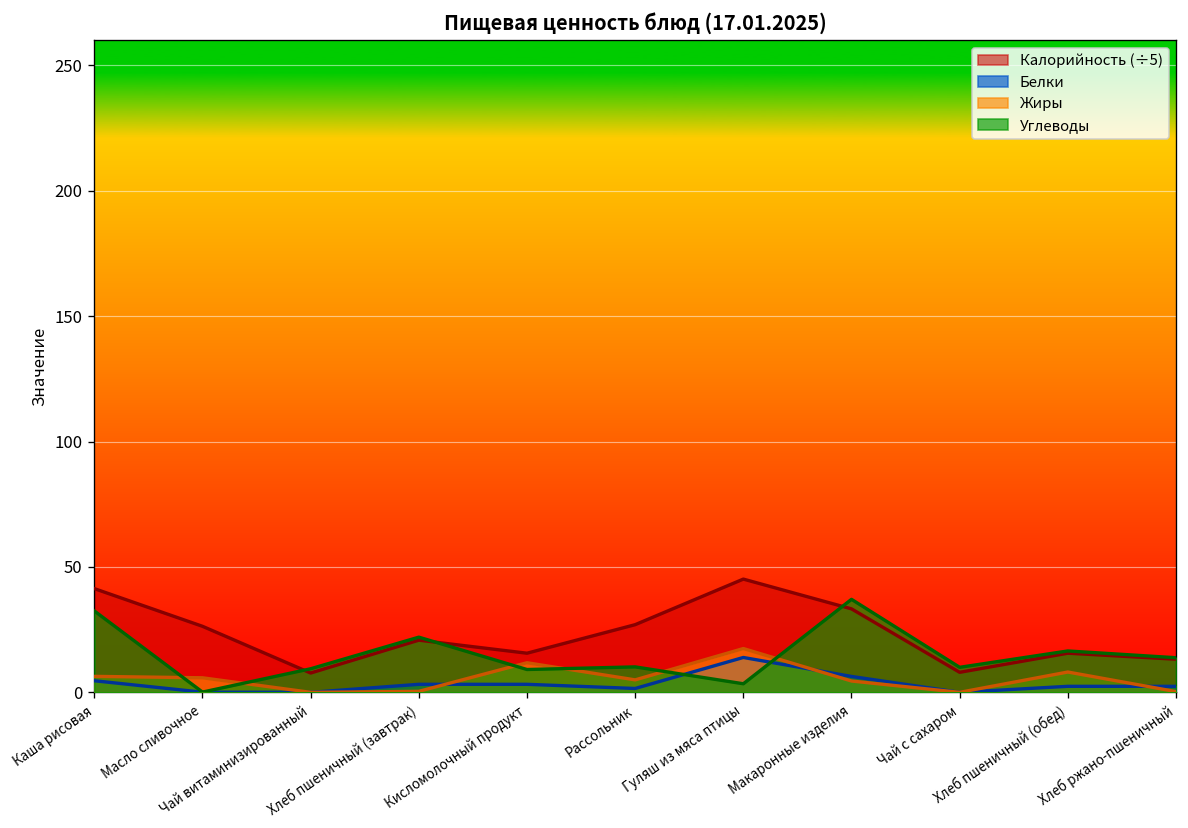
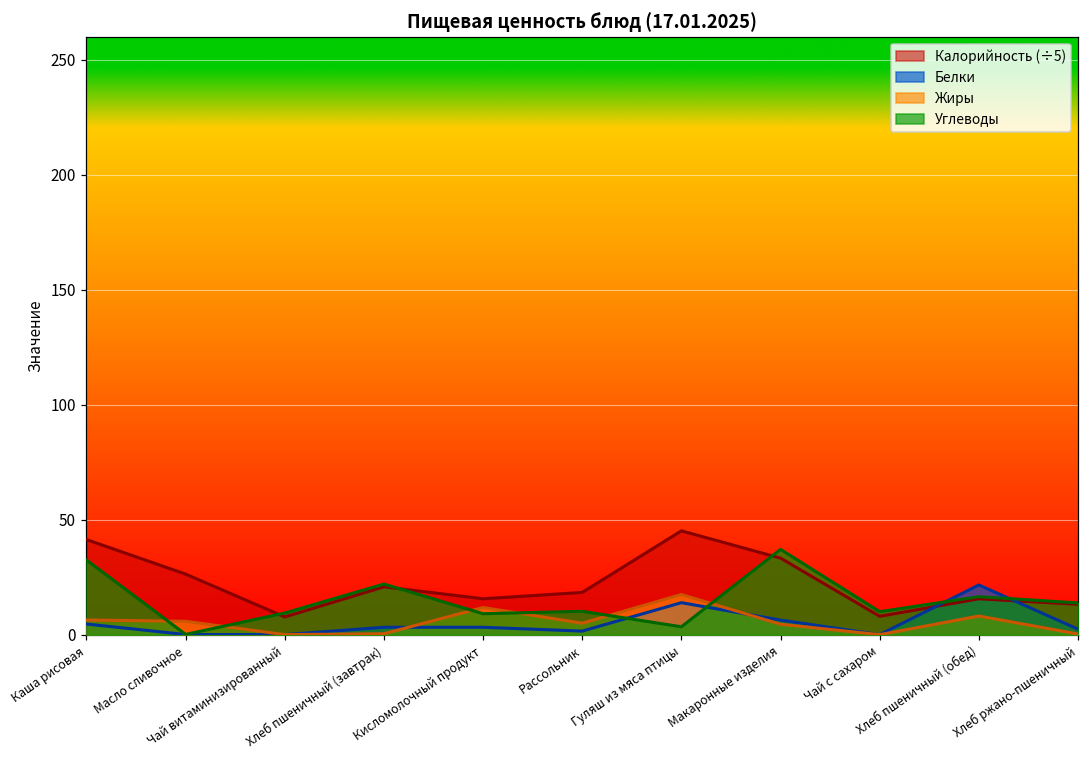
  {
    "Калорийность (÷5)": {
      "Каша рисовая": 41,
      "Масло сливочное": 26,
      "Чай витаминизированный": 8,
      "Кисломолочный продукт": 16,
-     "Рассольник": 27,
+     "Рассольник": 18,
      "Гуляш из мяса птицы": 45,
      "Макаронные изделия": 33,
      "Чай с сахаром": 8
    },
    "Белки": {
      "Каша рисовая": 5,
      "Хлеб пшеничный (завтрак)": 3,
      "Кисломолочный продукт": 3,
      "Рассольник": 2,
      "Гуляш из мяса птицы": 14,
      "Макаронные изделия": 6,
-     "Хлеб пшеничный (обед)": 2,
+     "Хлеб пшеничный (обед)": 22,
      "Хлеб ржано-пшеничный": 2
    },
    "Жиры": {
      "Каша рисовая": 6,
      "Масло сливочное": 6,
      "Хлеб пшеничный (завтрак)": 0,
      "Кисломолочный продукт": 12,
      "Рассольник": 5,
      "Гуляш из мяса птицы": 17,
      "Макаронные изделия": 5,
      "Хлеб пшеничный (обед)": 8,
      "Хлеб ржано-пшеничный": 0
    },
    "Углеводы": {
      "Каша рисовая": 32,
      "Чай витаминизированный": 9,
      "Кисломолочный продукт": 9,
      "Рассольник": 10,
      "Гуляш из мяса птицы": 3,
      "Макаронные изделия": 37,
      "Чай с сахаром": 10
    }
  }
